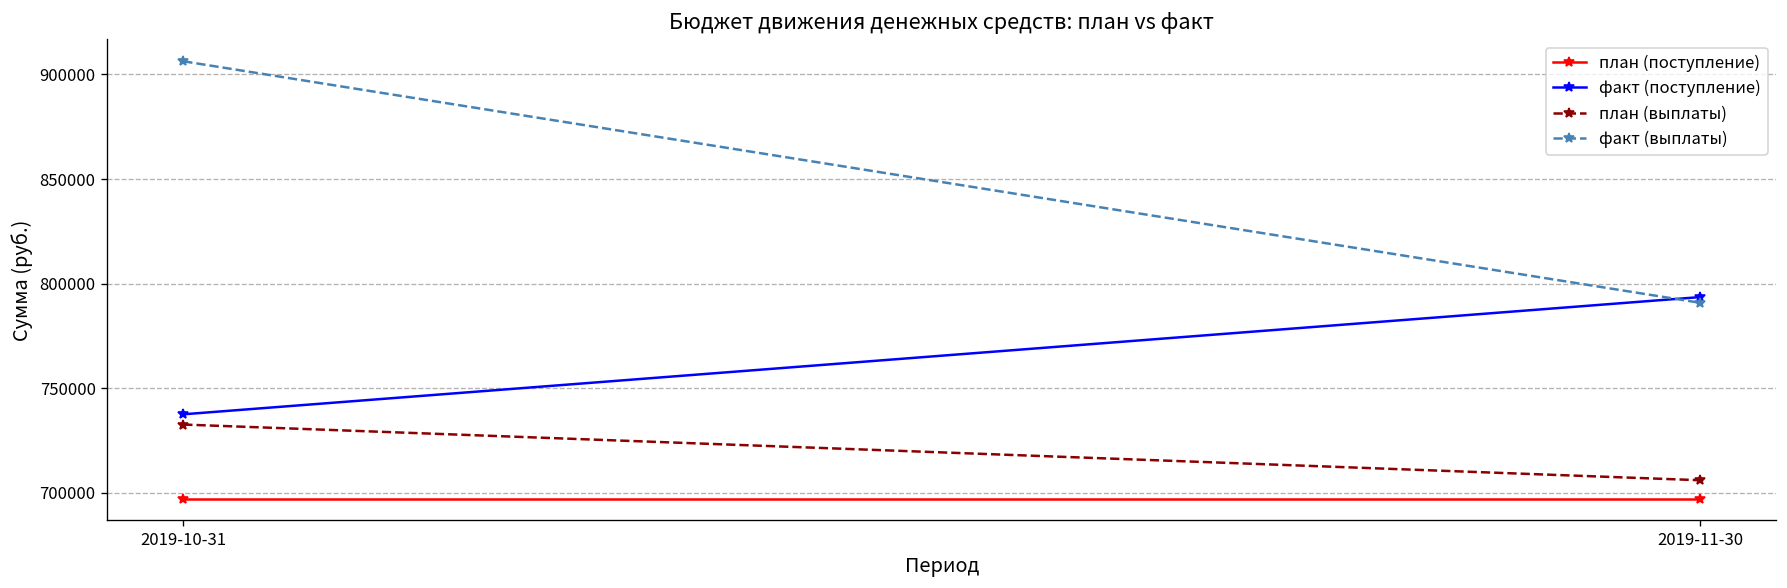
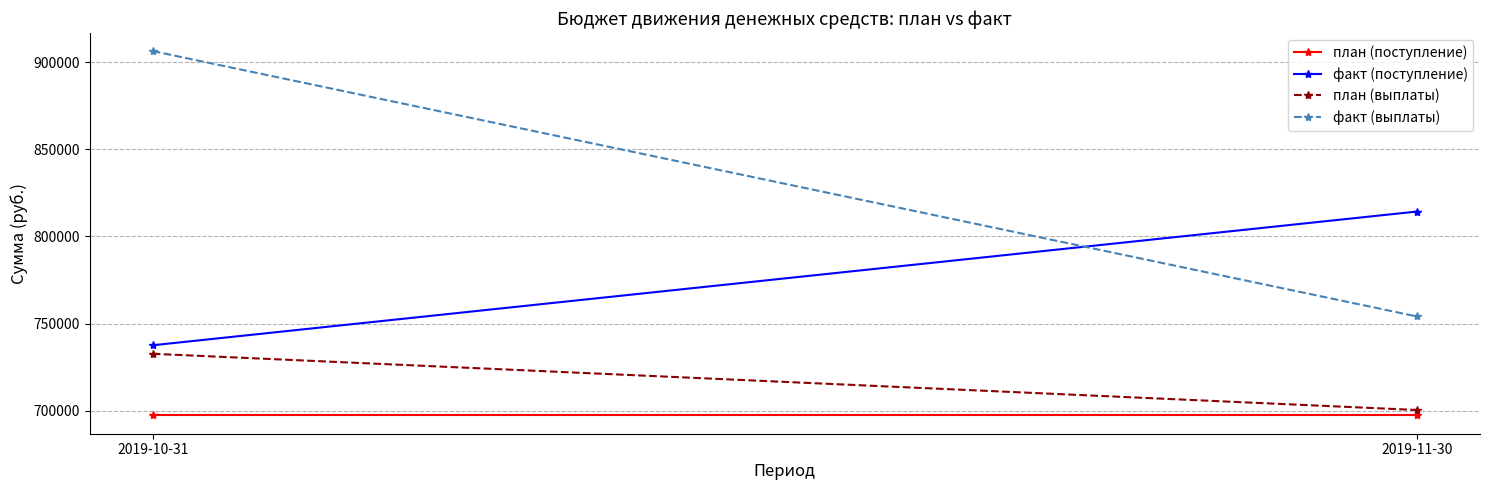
  {
    "план (поступление)": {
      "2019-10-31": 697000,
      "2019-11-30": 697000
    },
    "факт (поступление)": {
      "2019-10-31": 738000,
-     "2019-11-30": 794000
+     "2019-11-30": 814000
    },
    "план (выплаты)": {
      "2019-10-31": 733000,
-     "2019-11-30": 706000
+     "2019-11-30": 700000
    },
    "факт (выплаты)": {
      "2019-10-31": 906000,
-     "2019-11-30": 791000
+     "2019-11-30": 754000
    }
  }
